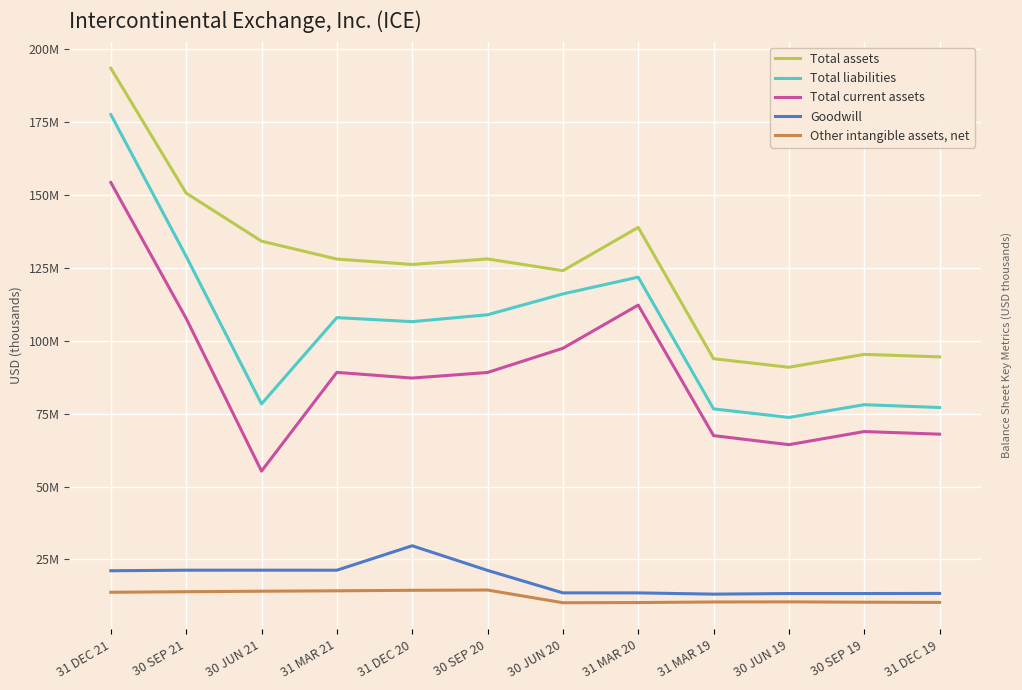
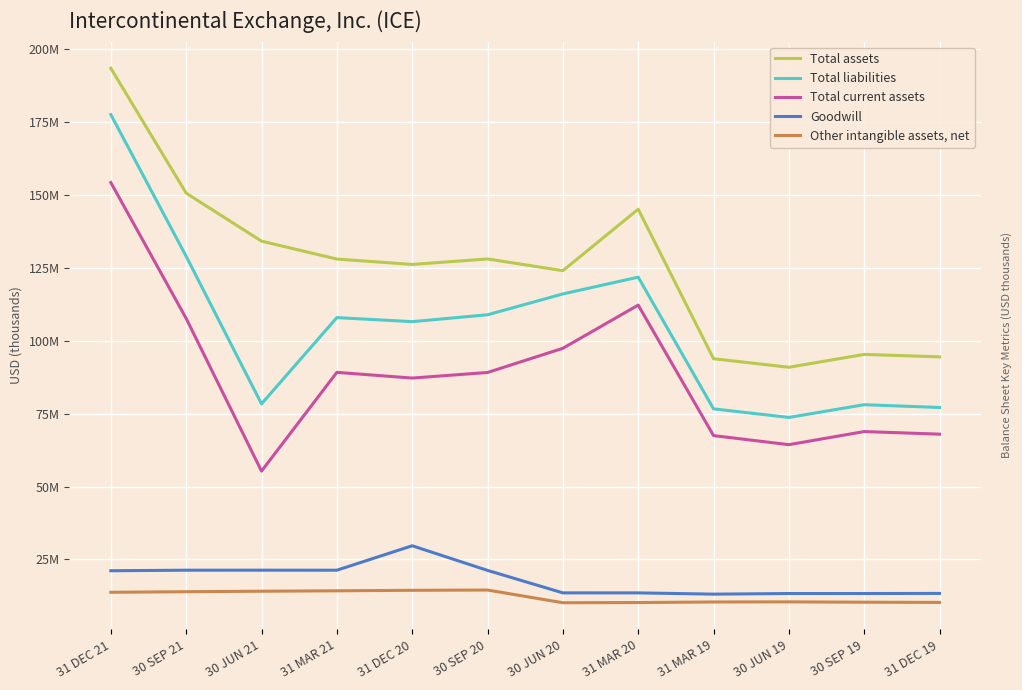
  {
    "Total assets": {
      "31 DEC 21": 194000000,
      "30 SEP 21": 151000000,
      "30 JUN 21": 134000000,
      "31 MAR 21": 128000000,
      "31 DEC 20": 126000000,
      "30 SEP 20": 128000000,
      "30 JUN 20": 124000000,
-     "31 MAR 20": 139000000,
+     "31 MAR 20": 145000000,
      "31 MAR 19": 94000000,
      "30 JUN 19": 91000000,
      "30 SEP 19": 95000000,
      "31 DEC 19": 94000000
    },
    "Total liabilities": {
      "31 DEC 21": 178000000,
      "30 SEP 21": 129000000,
      "30 JUN 21": 78000000,
      "31 MAR 21": 108000000,
      "31 DEC 20": 107000000,
      "30 SEP 20": 109000000,
      "30 JUN 20": 116000000,
      "31 MAR 20": 122000000,
      "31 MAR 19": 77000000,
      "30 JUN 19": 74000000,
      "30 SEP 19": 78000000,
      "31 DEC 19": 77000000
    },
    "Total current assets": {
      "31 DEC 21": 154000000,
      "30 SEP 21": 108000000,
      "30 JUN 21": 55000000,
      "31 MAR 21": 89000000,
      "31 DEC 20": 87000000,
      "30 SEP 20": 89000000,
      "30 JUN 20": 97000000,
      "31 MAR 20": 112000000,
      "31 MAR 19": 67000000,
      "30 JUN 19": 64000000,
      "30 SEP 19": 69000000,
      "31 DEC 19": 68000000
    },
    "Goodwill": {
      "31 DEC 21": 21000000,
      "30 SEP 21": 21000000,
      "30 JUN 21": 21000000,
      "31 MAR 21": 21000000,
      "31 DEC 20": 30000000,
      "30 SEP 20": 21000000,
      "30 JUN 20": 14000000,
      "31 MAR 20": 14000000,
      "31 MAR 19": 13000000,
      "30 JUN 19": 13000000,
      "30 SEP 19": 13000000,
      "31 DEC 19": 13000000
    },
    "Other intangible assets, net": {
      "31 DEC 21": 14000000,
      "30 SEP 21": 14000000,
      "30 JUN 21": 14000000,
      "31 MAR 21": 14000000,
      "31 DEC 20": 14000000,
      "30 SEP 20": 15000000,
      "30 JUN 20": 10000000,
      "31 MAR 20": 10000000,
      "31 MAR 19": 10000000,
      "30 JUN 19": 10000000,
      "30 SEP 19": 10000000,
      "31 DEC 19": 10000000
    }
  }
